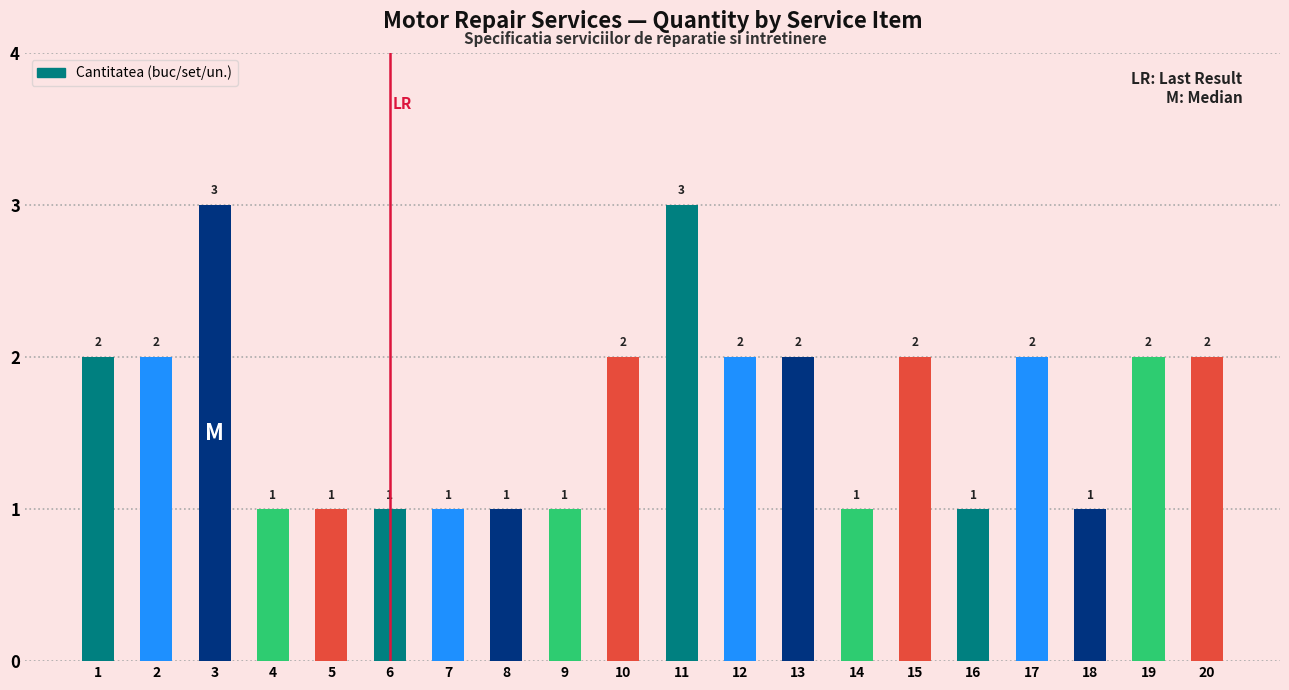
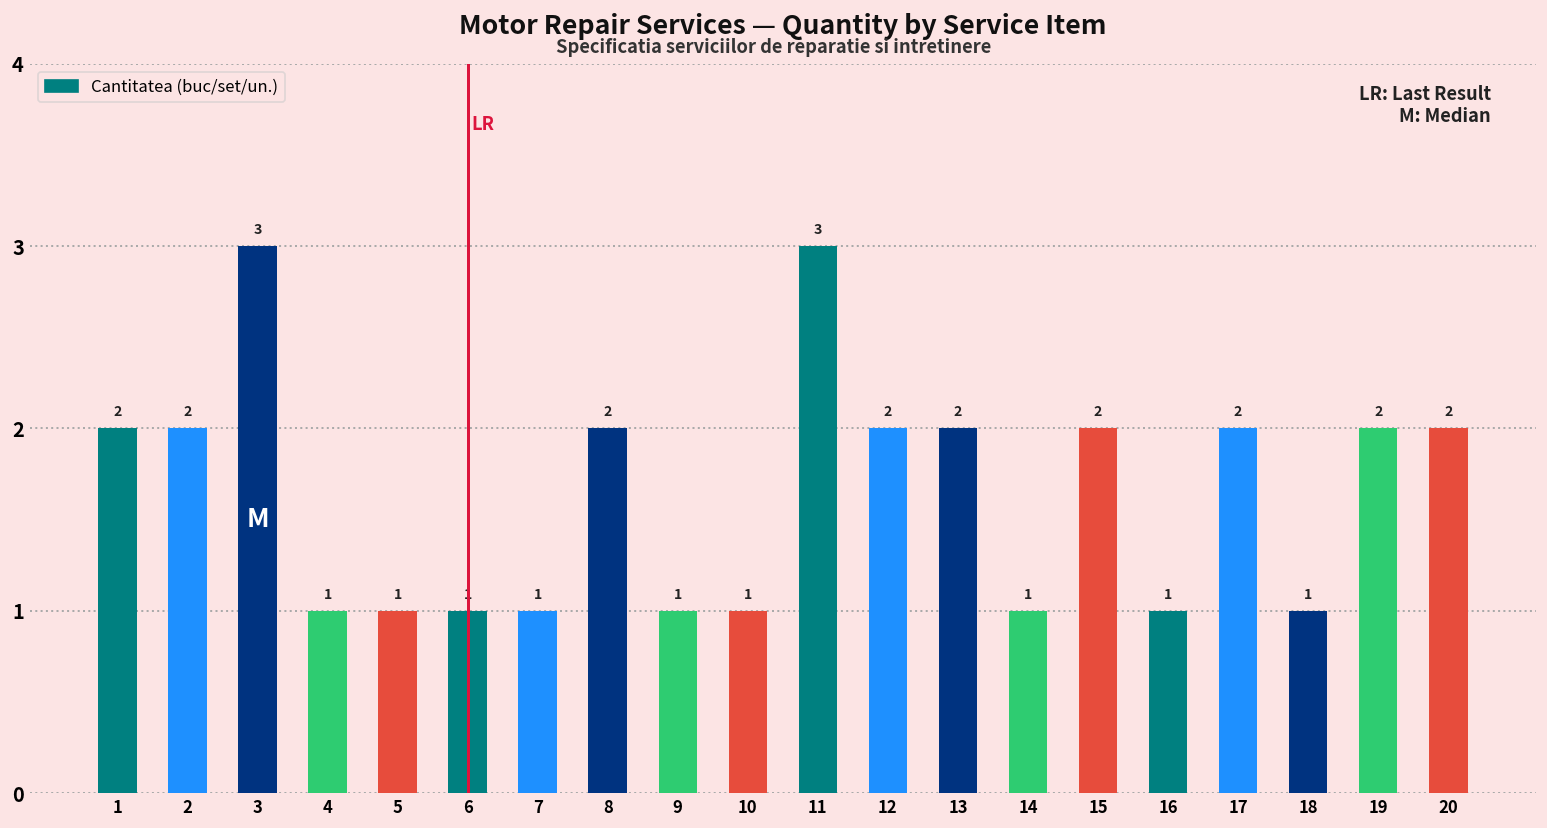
  {
    "1": 2,
    "2": 2,
    "3": 3,
    "4": 1,
    "5": 1,
    "6": 1,
    "7": 1,
-   "8": 1,
+   "8": 2,
    "9": 1,
-   "10": 2,
+   "10": 1,
    "11": 3,
    "12": 2,
    "13": 2,
    "14": 1,
    "15": 2,
    "16": 1,
    "17": 2,
    "18": 1,
    "19": 2,
    "20": 2
  }
